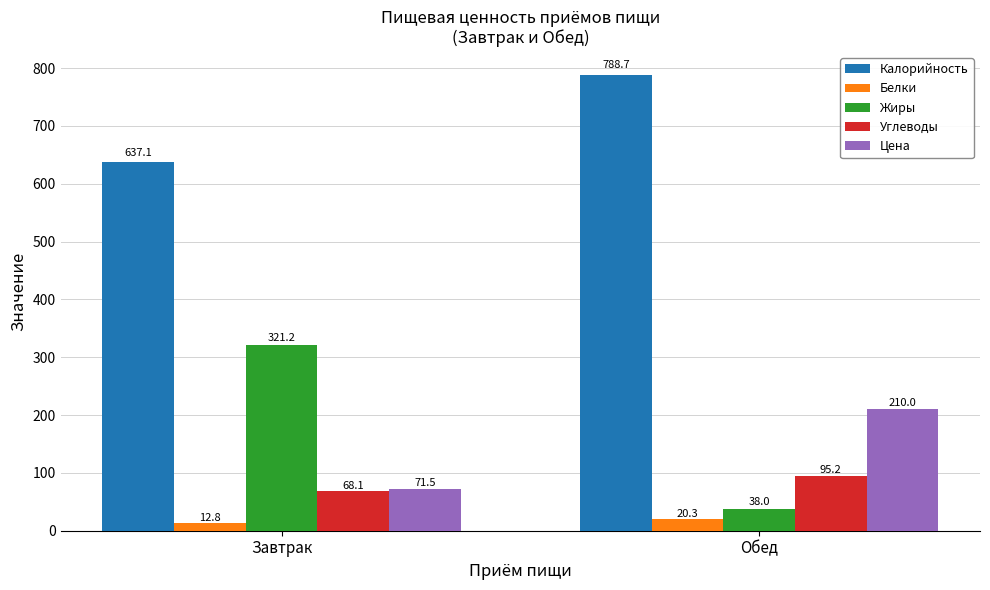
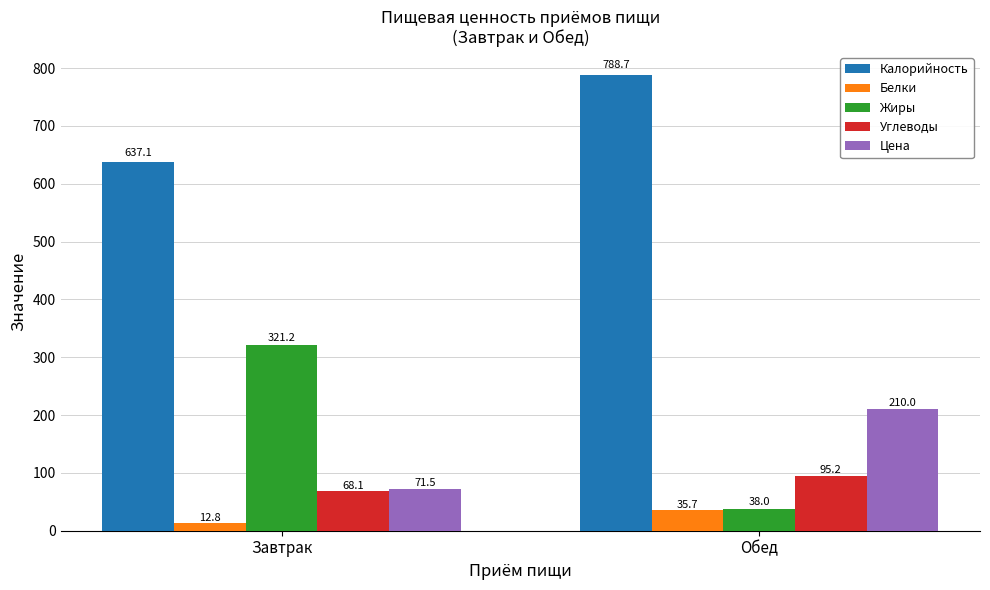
  {
    "Калорийность": {
      "Завтрак": 637.1,
      "Обед": 788.7
    },
    "Белки": {
      "Завтрак": 12.8,
-     "Обед": 20.3
+     "Обед": 35.7
    },
    "Жиры": {
      "Завтрак": 321.2,
      "Обед": 38.0
    },
    "Углеводы": {
      "Завтрак": 68.1,
      "Обед": 95.2
    },
    "Цена": {
      "Завтрак": 71.5,
      "Обед": 210.0
    }
  }
